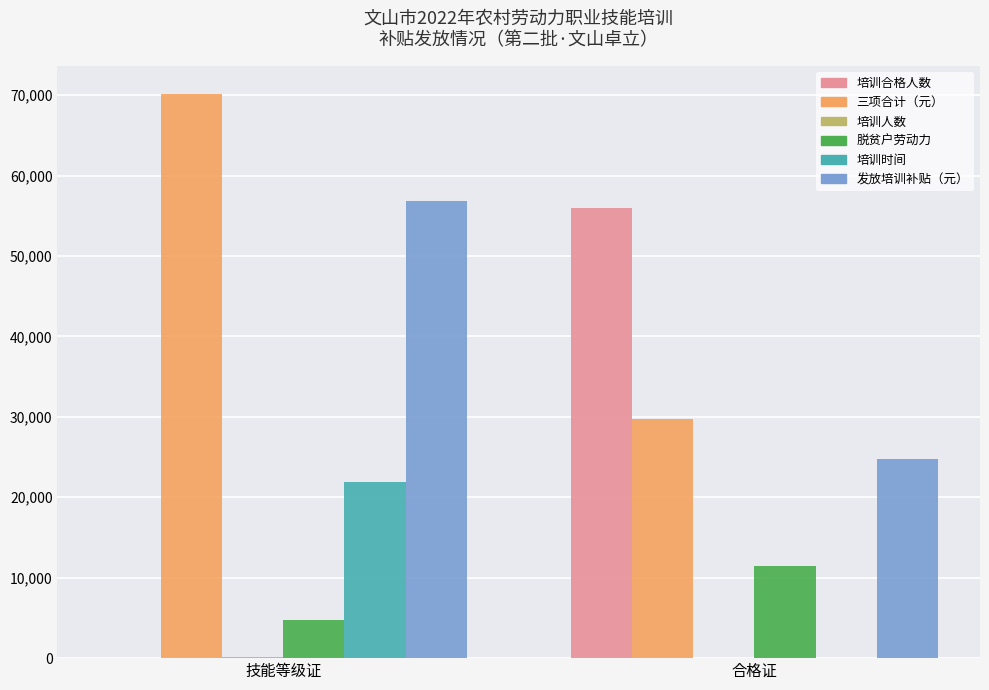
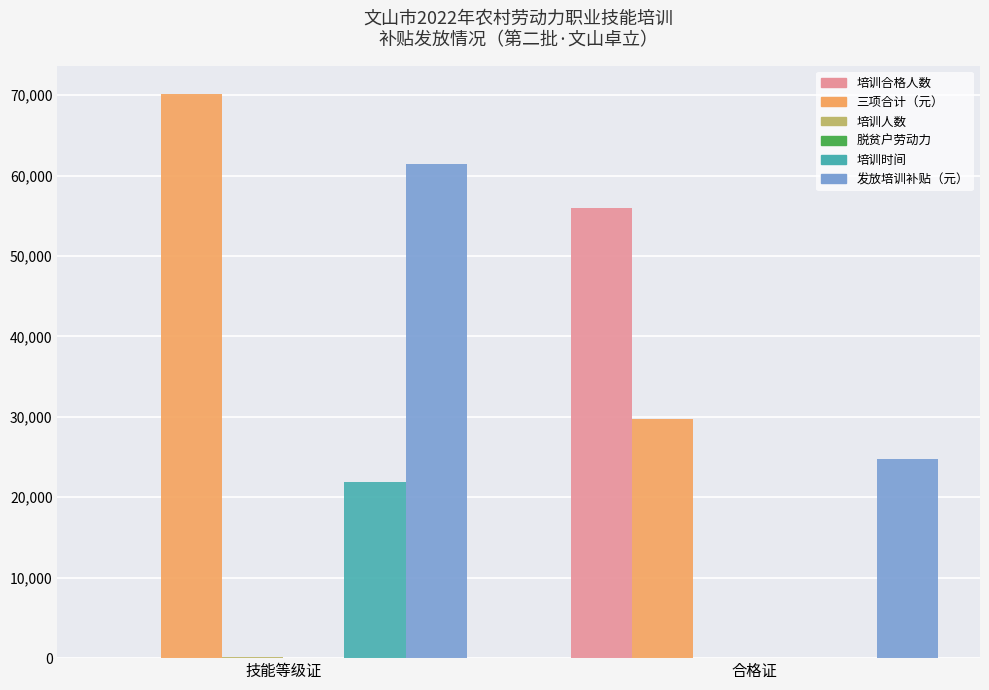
  {
    "培训合格人数": {
      "合格证": "56,000"
    },
    "脱贫户劳动力": {
-     "技能等级证": "5,000",
-     "合格证": "11,000"
+     "技能等级证": "0",
+     "合格证": "0"
    },
    "培训时间": {
      "技能等级证": "22,000"
    },
    "发放培训补贴（元）": {
-     "技能等级证": "57,000",
+     "技能等级证": "61,000",
      "合格证": "25,000"
    }
  }
